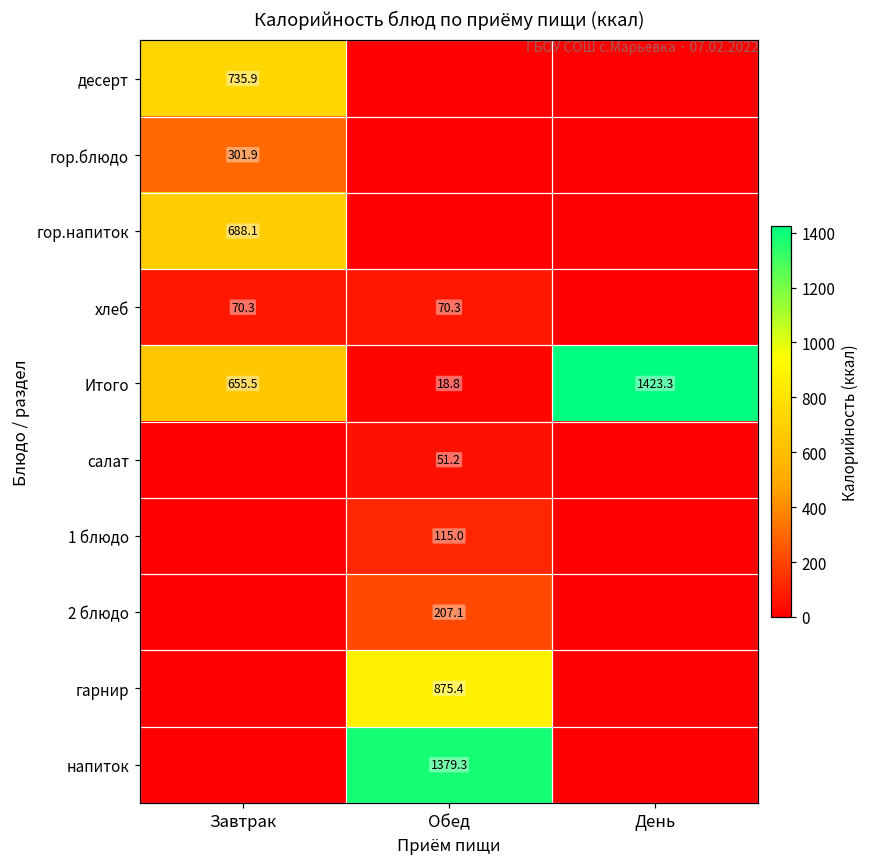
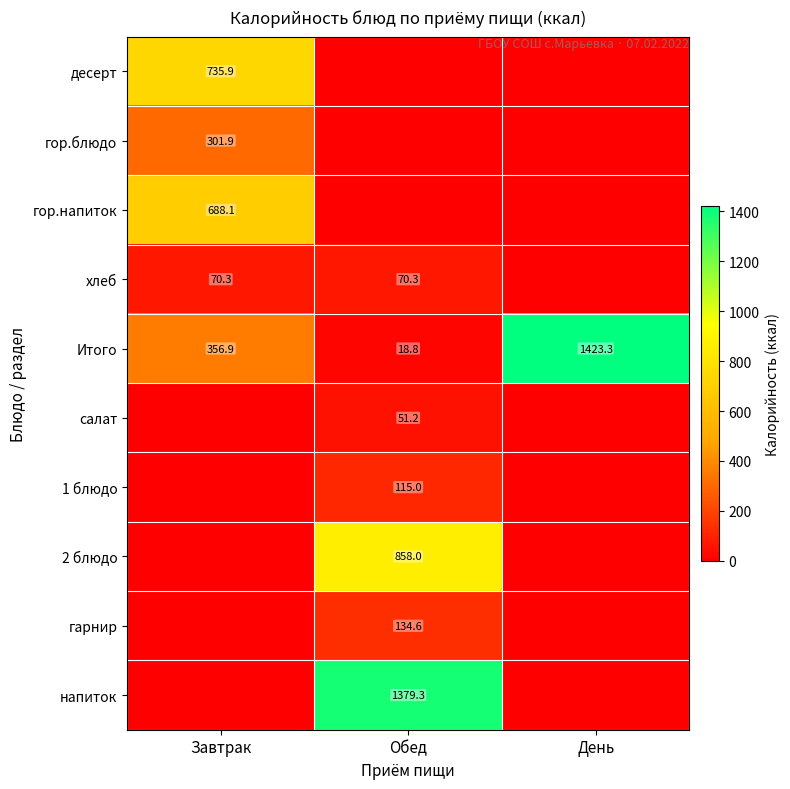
  {
    "Итого": {
-     "Завтрак": 655.5
+     "Завтрак": 356.9
    },
    "2 блюдо": {
-     "Обед": 207.1
+     "Обед": 858.0
    },
    "гарнир": {
-     "Обед": 875.4
+     "Обед": 134.6
    }
  }
